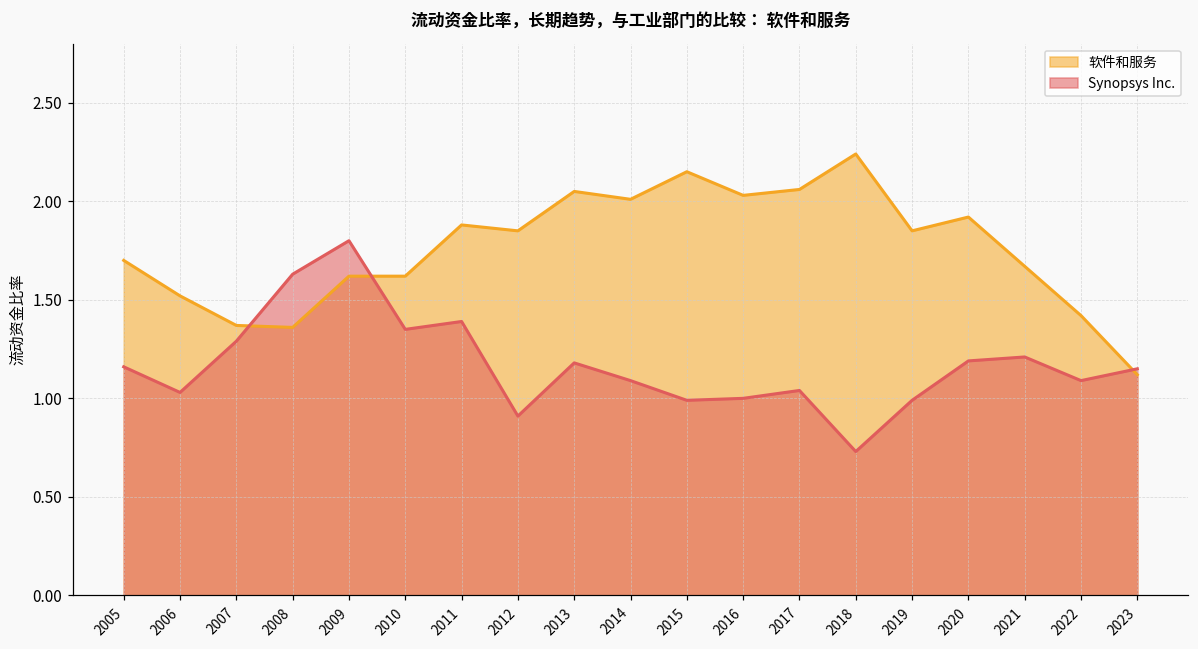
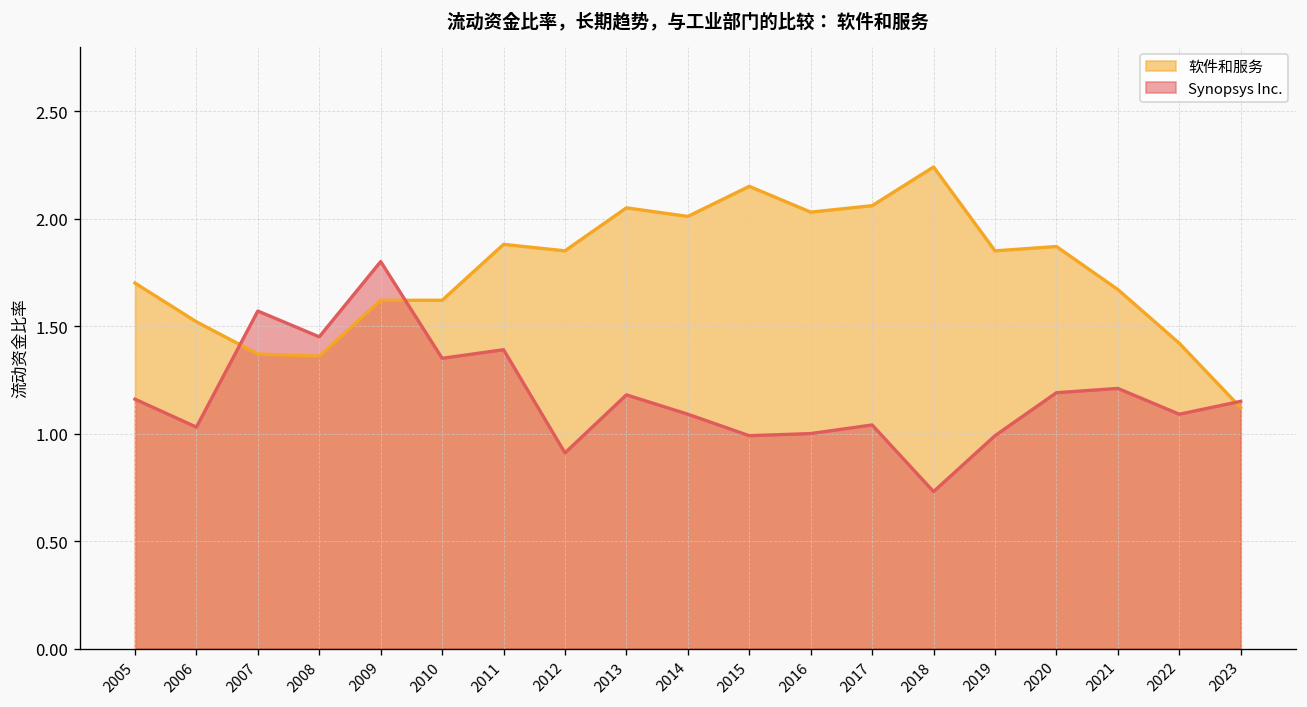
  {
    "软件和服务": {
      "2005": 1.70,
      "2006": 1.52,
      "2007": 1.37,
      "2008": 1.36,
      "2009": 1.62,
      "2010": 1.62,
      "2011": 1.88,
      "2012": 1.85,
      "2013": 2.05,
      "2014": 2.01,
      "2015": 2.15,
      "2016": 2.03,
      "2017": 2.06,
      "2018": 2.24,
      "2019": 1.85,
-     "2020": 1.92,
+     "2020": 1.87,
      "2021": 1.67,
      "2022": 1.42,
      "2023": 1.12
    },
    "Synopsys Inc.": {
      "2005": 1.16,
      "2006": 1.03,
-     "2007": 1.29,
-     "2008": 1.63,
+     "2007": 1.57,
+     "2008": 1.45,
      "2009": 1.80,
      "2010": 1.35,
      "2011": 1.39,
      "2012": 0.91,
      "2013": 1.18,
      "2014": 1.09,
      "2015": 0.99,
      "2016": 1.00,
      "2017": 1.04,
      "2018": 0.73,
      "2019": 0.99,
      "2020": 1.19,
      "2021": 1.21,
      "2022": 1.09,
      "2023": 1.15
    }
  }
